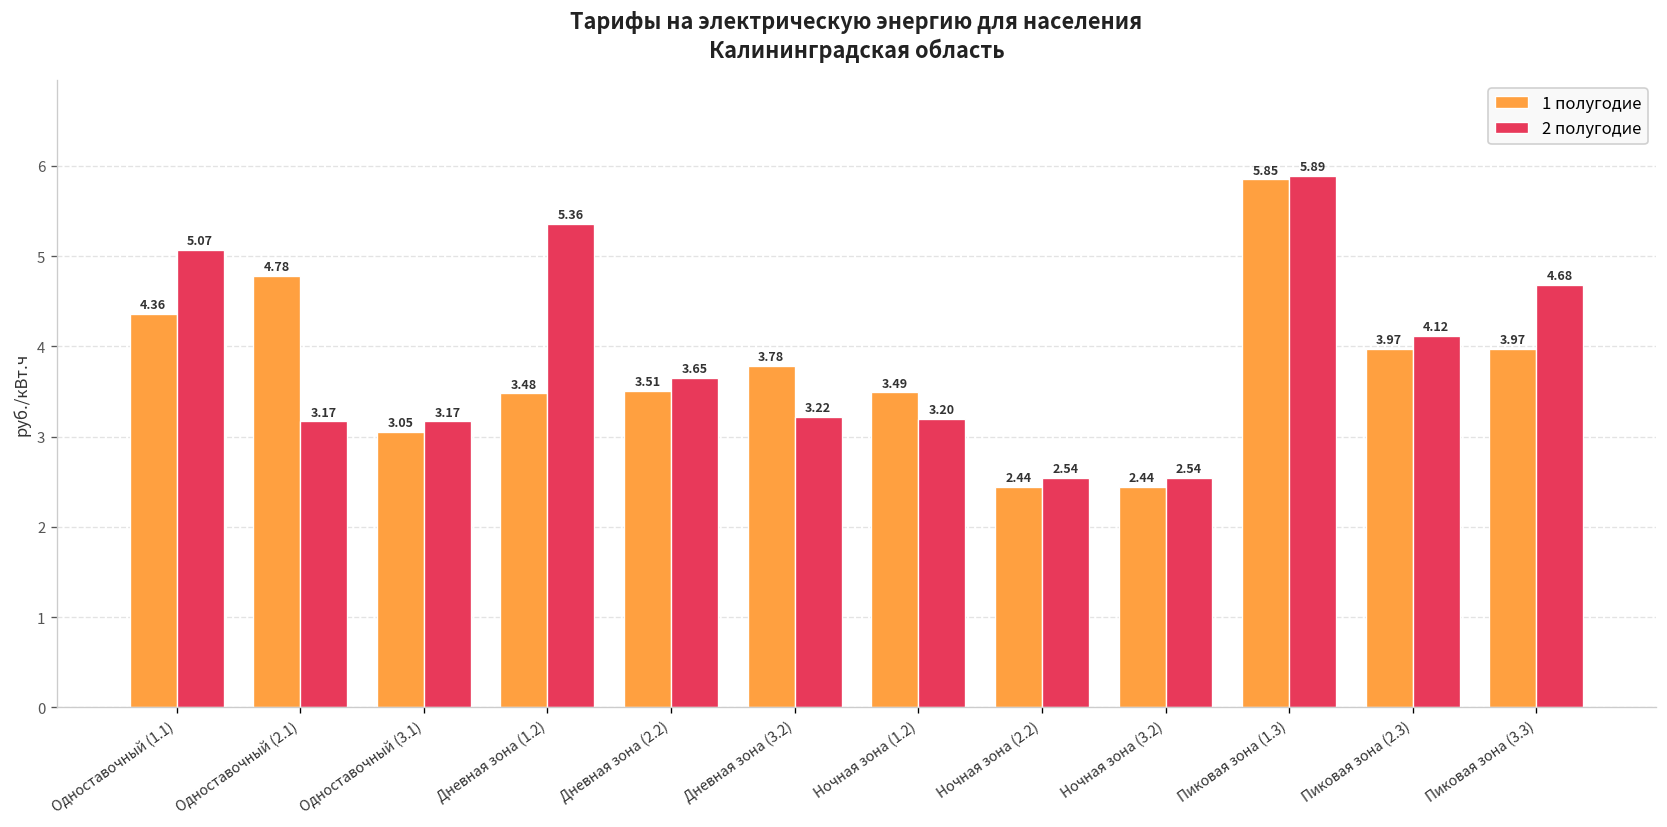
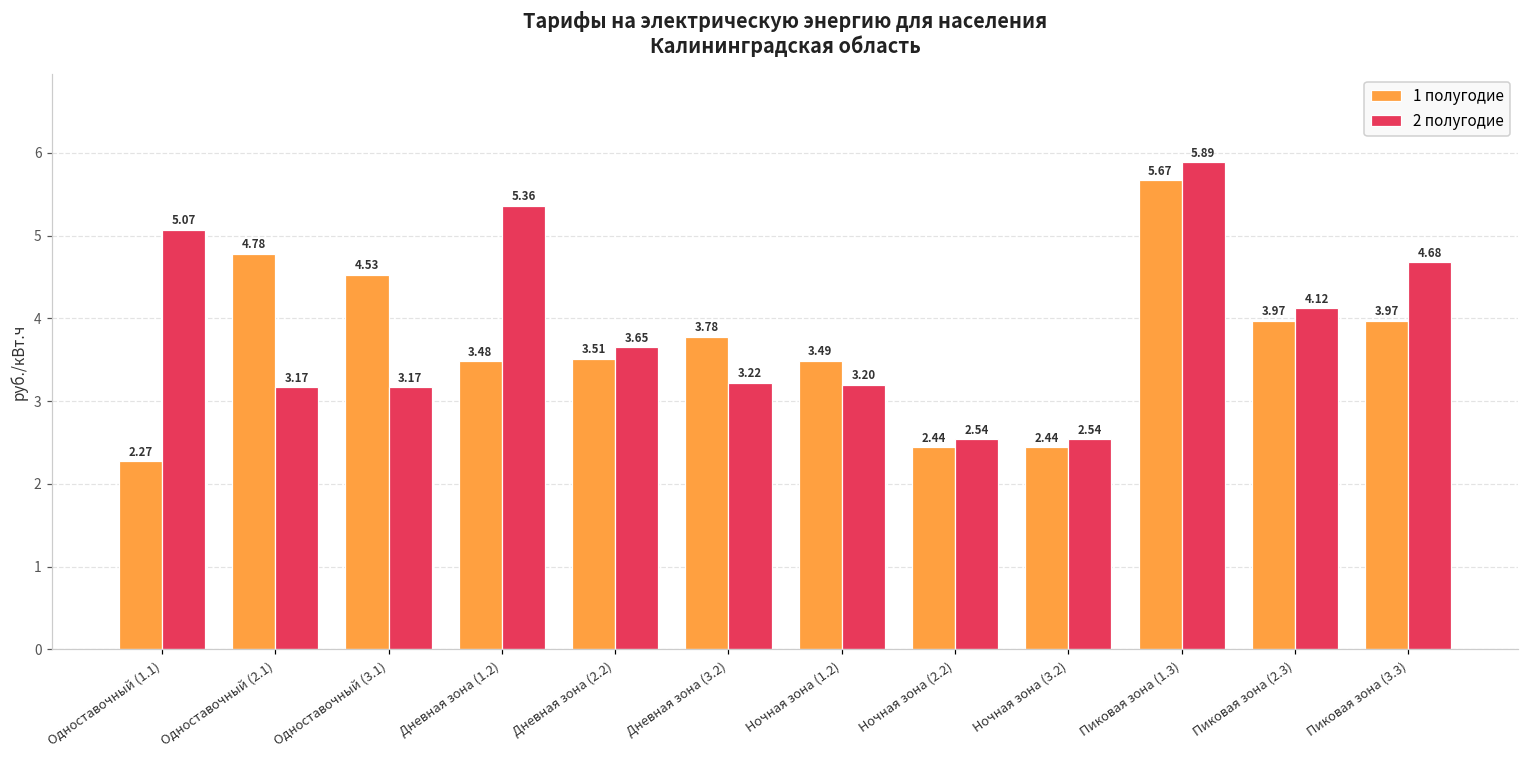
  {
    "1 полугодие": {
-     "Одноставочный (1.1)": 4.36,
+     "Одноставочный (1.1)": 2.27,
      "Одноставочный (2.1)": 4.78,
-     "Одноставочный (3.1)": 3.05,
+     "Одноставочный (3.1)": 4.53,
      "Дневная зона (1.2)": 3.48,
      "Дневная зона (2.2)": 3.51,
      "Дневная зона (3.2)": 3.78,
      "Ночная зона (1.2)": 3.49,
      "Ночная зона (2.2)": 2.44,
      "Ночная зона (3.2)": 2.44,
-     "Пиковая зона (1.3)": 5.85,
+     "Пиковая зона (1.3)": 5.67,
      "Пиковая зона (2.3)": 3.97,
      "Пиковая зона (3.3)": 3.97
    },
    "2 полугодие": {
      "Одноставочный (1.1)": 5.07,
      "Одноставочный (2.1)": 3.17,
      "Одноставочный (3.1)": 3.17,
      "Дневная зона (1.2)": 5.36,
      "Дневная зона (2.2)": 3.65,
      "Дневная зона (3.2)": 3.22,
      "Ночная зона (1.2)": 3.20,
      "Ночная зона (2.2)": 2.54,
      "Ночная зона (3.2)": 2.54,
      "Пиковая зона (1.3)": 5.89,
      "Пиковая зона (2.3)": 4.12,
      "Пиковая зона (3.3)": 4.68
    }
  }
